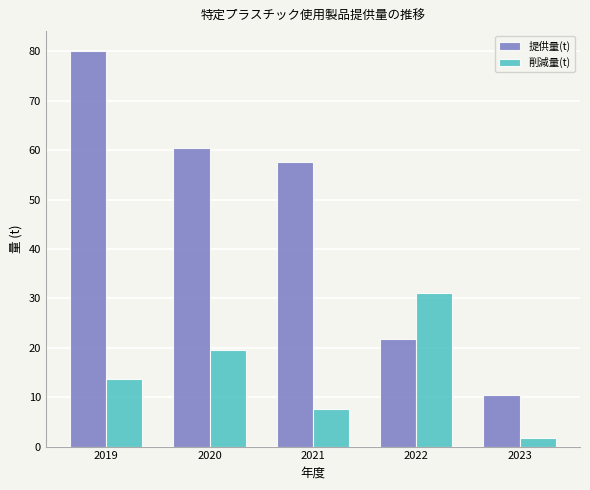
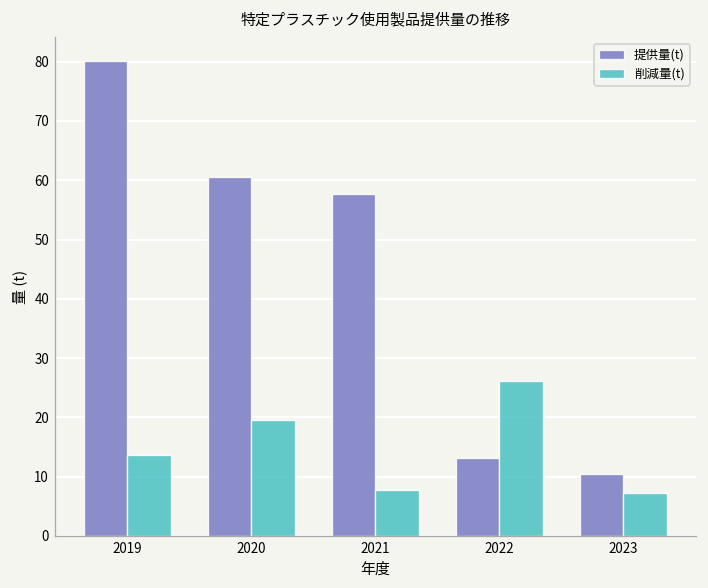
  {
    "提供量(t)": {
      "2019": 80,
      "2020": 61,
      "2021": 58,
-     "2022": 22,
+     "2022": 13,
      "2023": 11
    },
    "削減量(t)": {
      "2019": 14,
      "2020": 20,
      "2021": 8,
-     "2022": 31,
-     "2023": 2
+     "2022": 26,
+     "2023": 7
    }
  }
